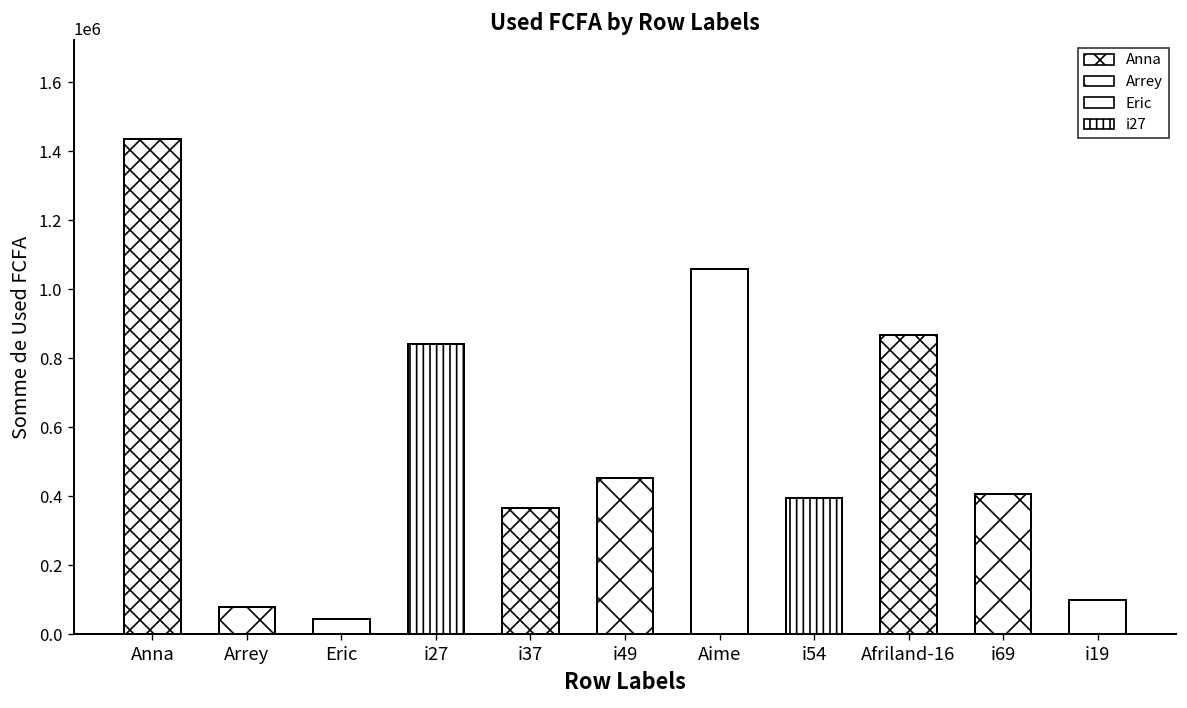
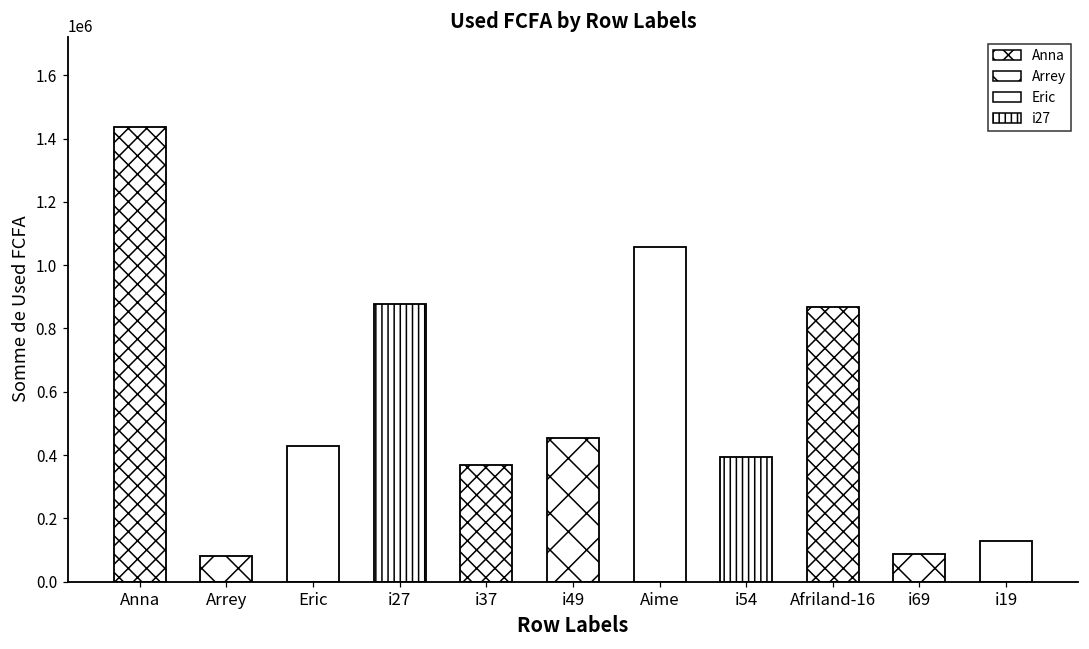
  {
    "Anna": 1440000,
    "Arrey": 80000,
-   "Eric": 40000,
-   "i27": 840000,
+   "Eric": 430000,
+   "i27": 880000,
    "i37": 370000,
    "i49": 450000,
    "Aime": 1060000,
    "i54": 400000,
    "Afriland-16": 870000,
-   "i69": 410000,
-   "i19": 100000
+   "i69": 90000,
+   "i19": 130000
  }
